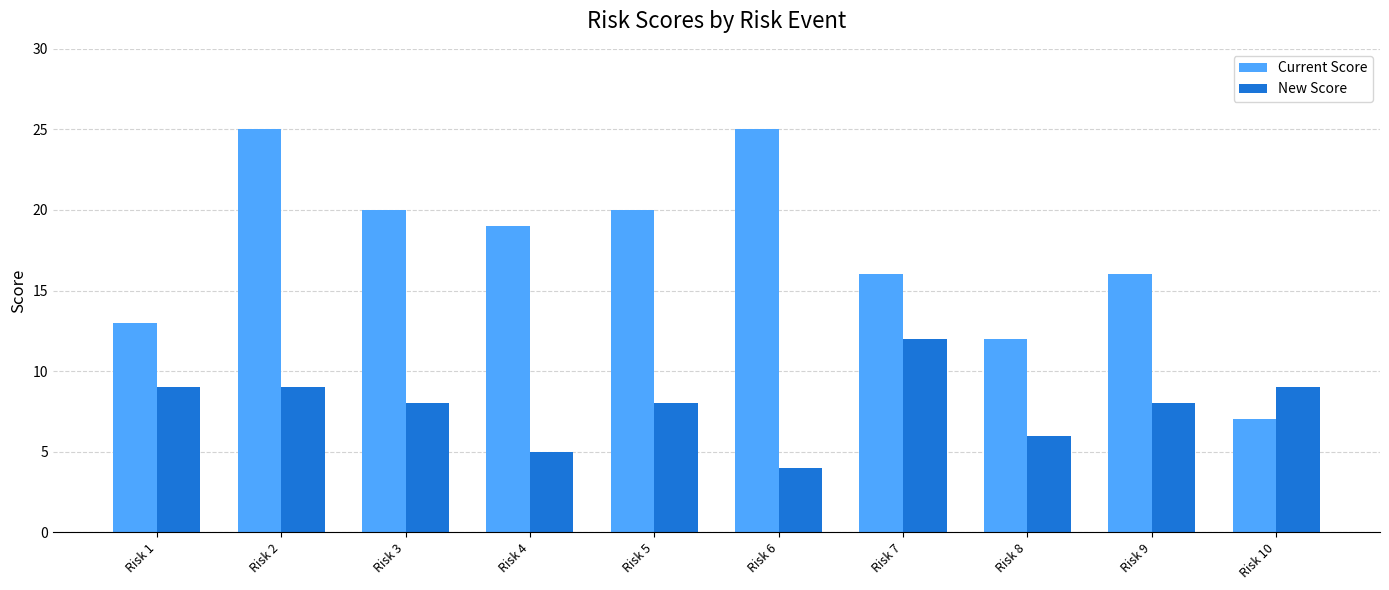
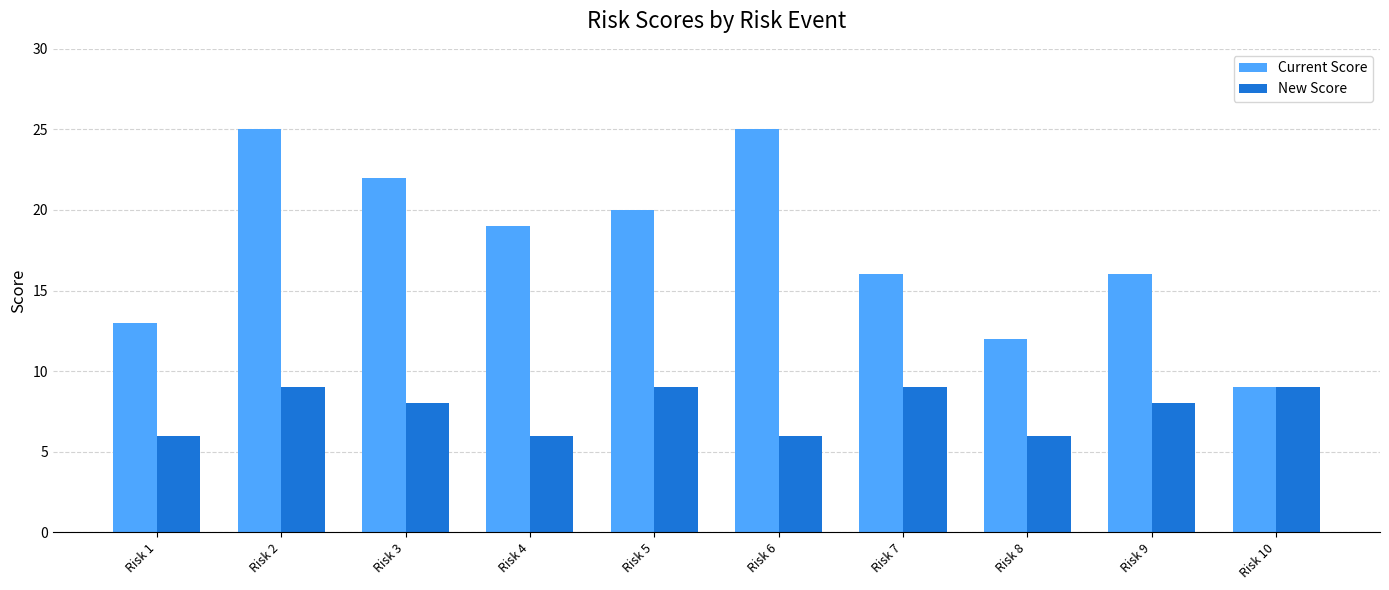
  {
    "Current Score": {
      "Risk 1": 13,
      "Risk 2": 25,
-     "Risk 3": 20,
+     "Risk 3": 22,
      "Risk 4": 19,
      "Risk 5": 20,
      "Risk 6": 25,
      "Risk 7": 16,
      "Risk 8": 12,
      "Risk 9": 16,
-     "Risk 10": 7
+     "Risk 10": 9
    },
    "New Score": {
-     "Risk 1": 9,
+     "Risk 1": 6,
      "Risk 2": 9,
      "Risk 3": 8,
-     "Risk 4": 5,
-     "Risk 5": 8,
-     "Risk 6": 4,
-     "Risk 7": 12,
+     "Risk 4": 6,
+     "Risk 5": 9,
+     "Risk 6": 6,
+     "Risk 7": 9,
      "Risk 8": 6,
      "Risk 9": 8,
      "Risk 10": 9
    }
  }
